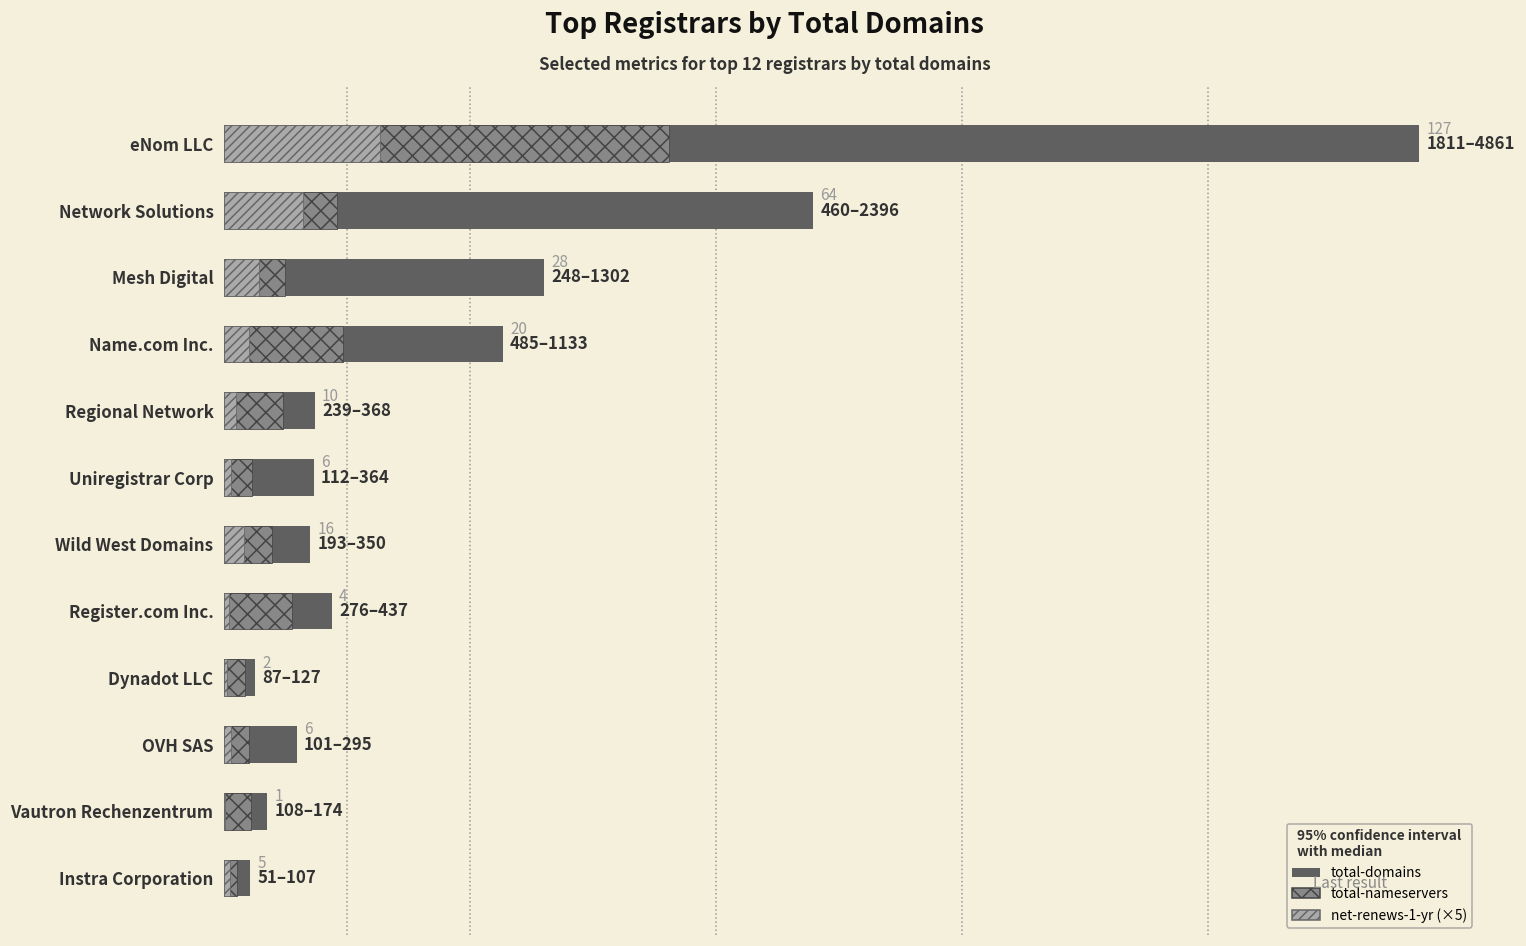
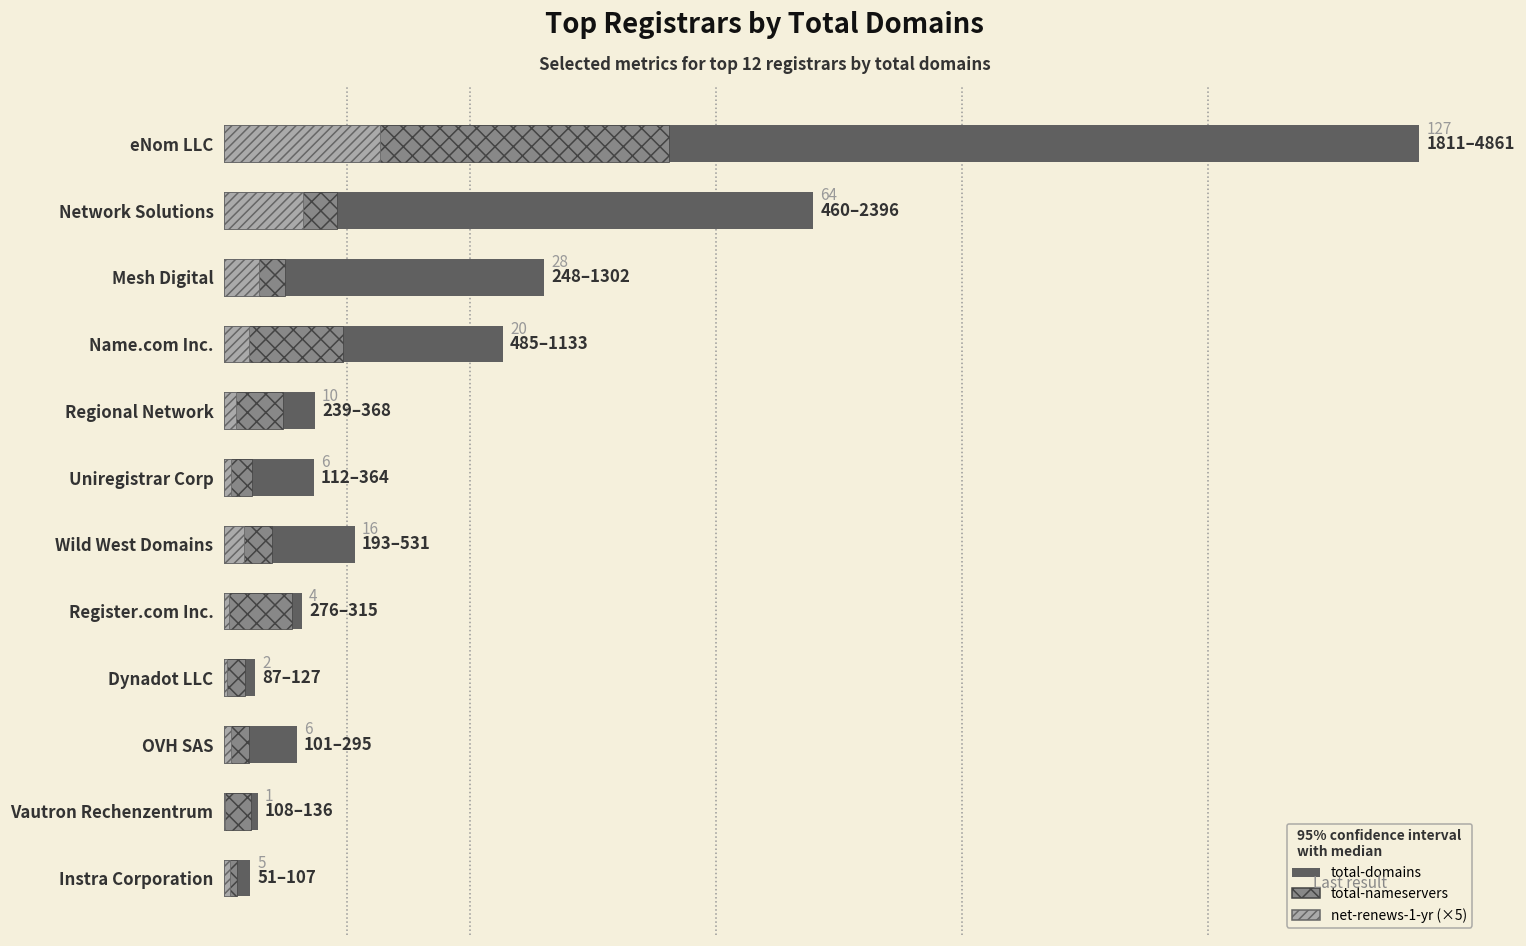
  {
    "total-domains": {
      "eNom LLC": 4861,
      "Network Solutions": 2396,
      "Mesh Digital": 1302,
      "Name.com Inc.": 1133,
      "Regional Network": 368,
      "Uniregistrar Corp": 364,
-     "Wild West Domains": 350,
-     "Register.com Inc.": 437,
+     "Wild West Domains": 531,
+     "Register.com Inc.": 315,
      "Dynadot LLC": 127,
      "OVH SAS": 295,
-     "Vautron Rechenzentrum": 174,
+     "Vautron Rechenzentrum": 136,
      "Instra Corporation": 107
    }
  }
